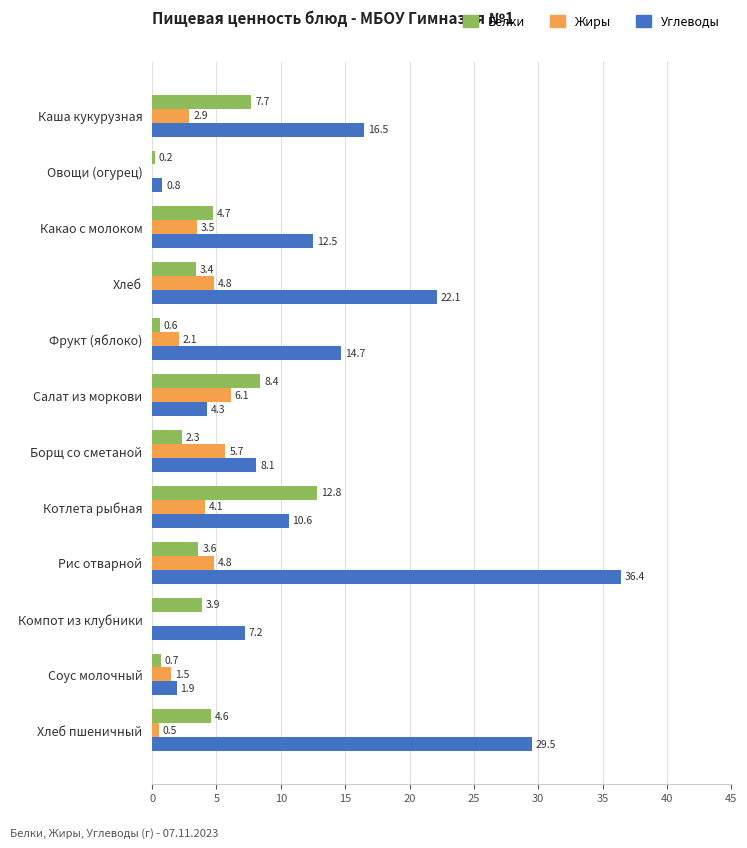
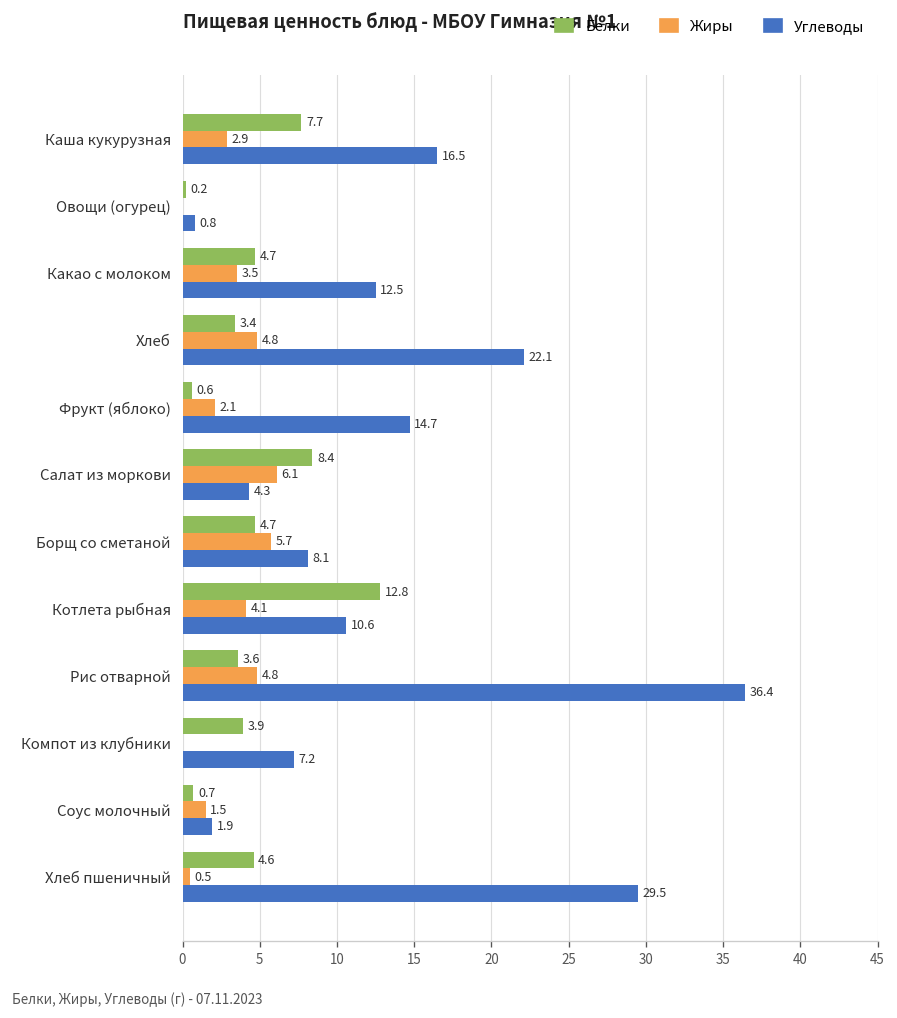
  {
    "Белки": {
      "Каша кукурузная": 7.7,
      "Овощи (огурец)": 0.2,
      "Какао с молоком": 4.7,
      "Хлеб": 3.4,
      "Фрукт (яблоко)": 0.6,
      "Салат из моркови": 8.4,
-     "Борщ со сметаной": 2.3,
+     "Борщ со сметаной": 4.7,
      "Котлета рыбная": 12.8,
      "Рис отварной": 3.6,
      "Компот из клубники": 3.9,
      "Соус молочный": 0.7,
      "Хлеб пшеничный": 4.6
    },
    "Жиры": {
      "Каша кукурузная": 2.9,
      "Какао с молоком": 3.5,
      "Хлеб": 4.8,
      "Фрукт (яблоко)": 2.1,
      "Салат из моркови": 6.1,
      "Борщ со сметаной": 5.7,
      "Котлета рыбная": 4.1,
      "Рис отварной": 4.8,
      "Соус молочный": 1.5,
      "Хлеб пшеничный": 0.5
    },
    "Углеводы": {
      "Каша кукурузная": 16.5,
      "Овощи (огурец)": 0.8,
      "Какао с молоком": 12.5,
      "Хлеб": 22.1,
      "Фрукт (яблоко)": 14.7,
      "Салат из моркови": 4.3,
      "Борщ со сметаной": 8.1,
      "Котлета рыбная": 10.6,
      "Рис отварной": 36.4,
      "Компот из клубники": 7.2,
      "Соус молочный": 1.9,
      "Хлеб пшеничный": 29.5
    }
  }
